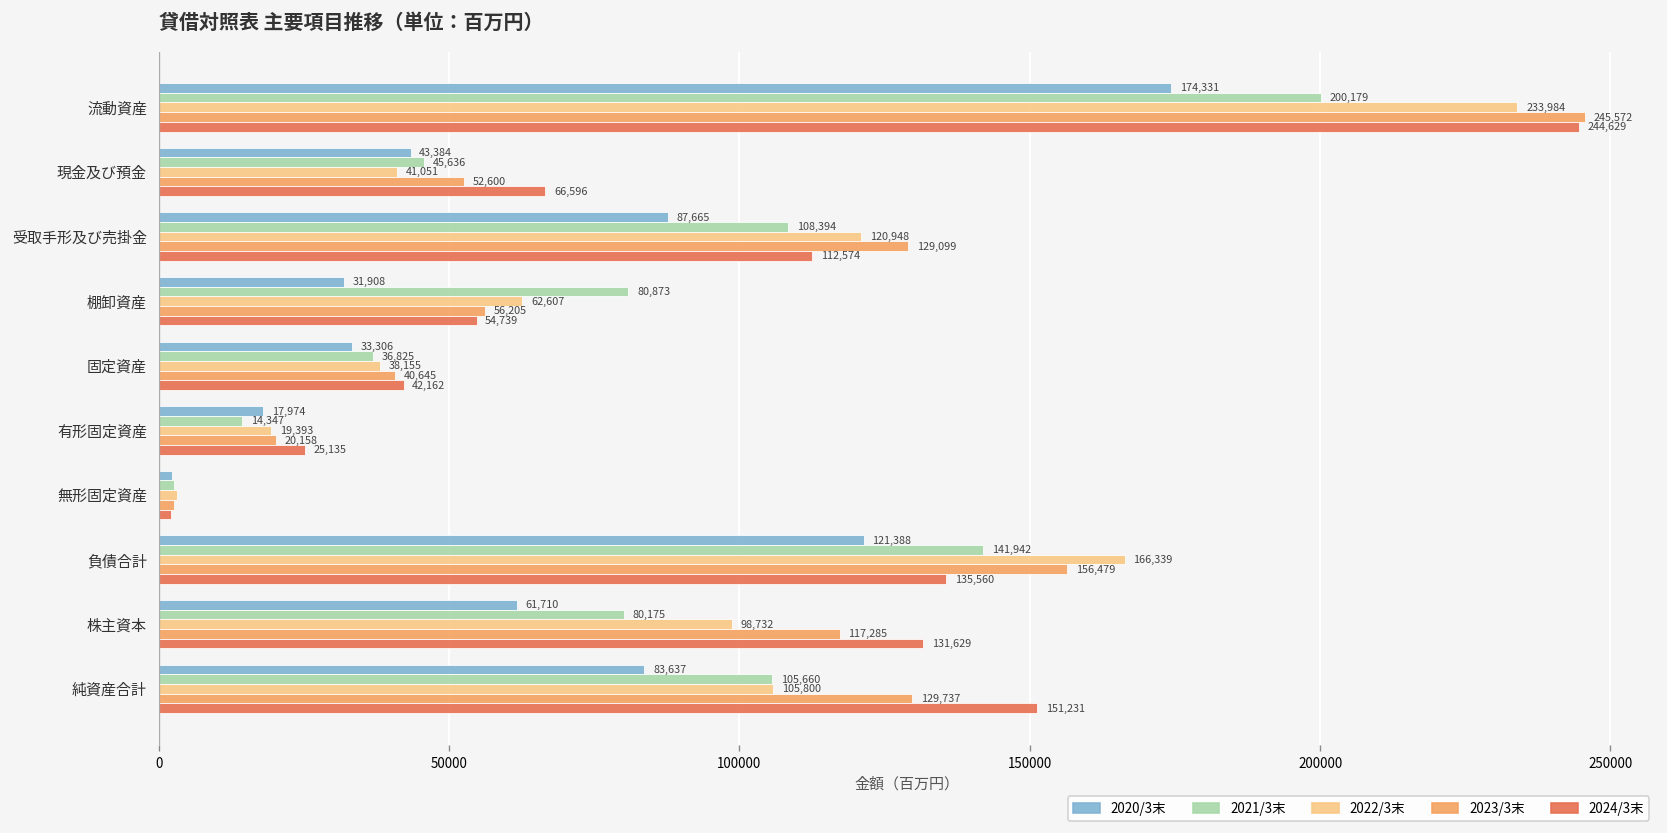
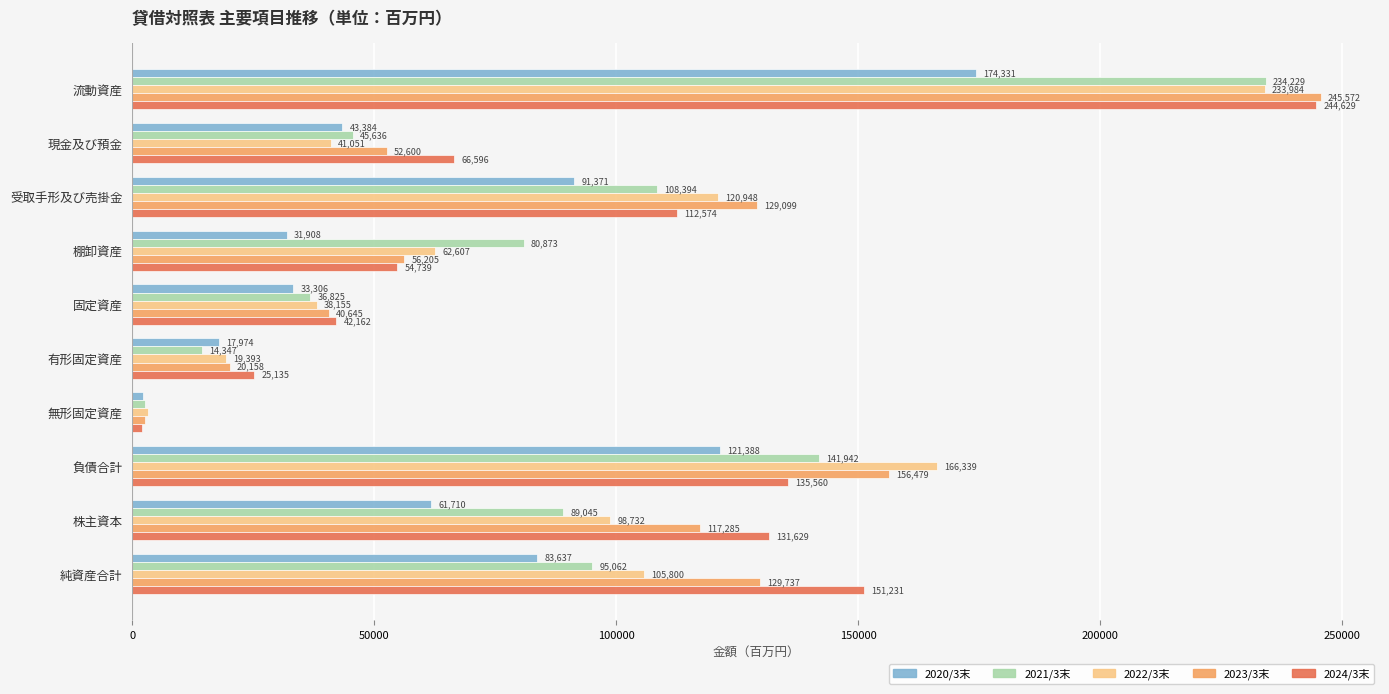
  {
    "2020/3末": {
      "流動資産": "174,331",
      "現金及び預金": "43,384",
-     "受取手形及び売掛金": "87,665",
+     "受取手形及び売掛金": "91,371",
      "棚卸資産": "31,908",
      "固定資産": "33,306",
      "有形固定資産": "17,974",
      "負債合計": "121,388",
      "株主資本": "61,710",
      "純資産合計": "83,637"
    },
    "2021/3末": {
-     "流動資産": "200,179",
+     "流動資産": "234,229",
      "現金及び預金": "45,636",
      "受取手形及び売掛金": "108,394",
      "棚卸資産": "80,873",
      "固定資産": "36,825",
      "有形固定資産": "14,347",
      "負債合計": "141,942",
-     "株主資本": "80,175",
-     "純資産合計": "105,660"
+     "株主資本": "89,045",
+     "純資産合計": "95,062"
    }
  }
